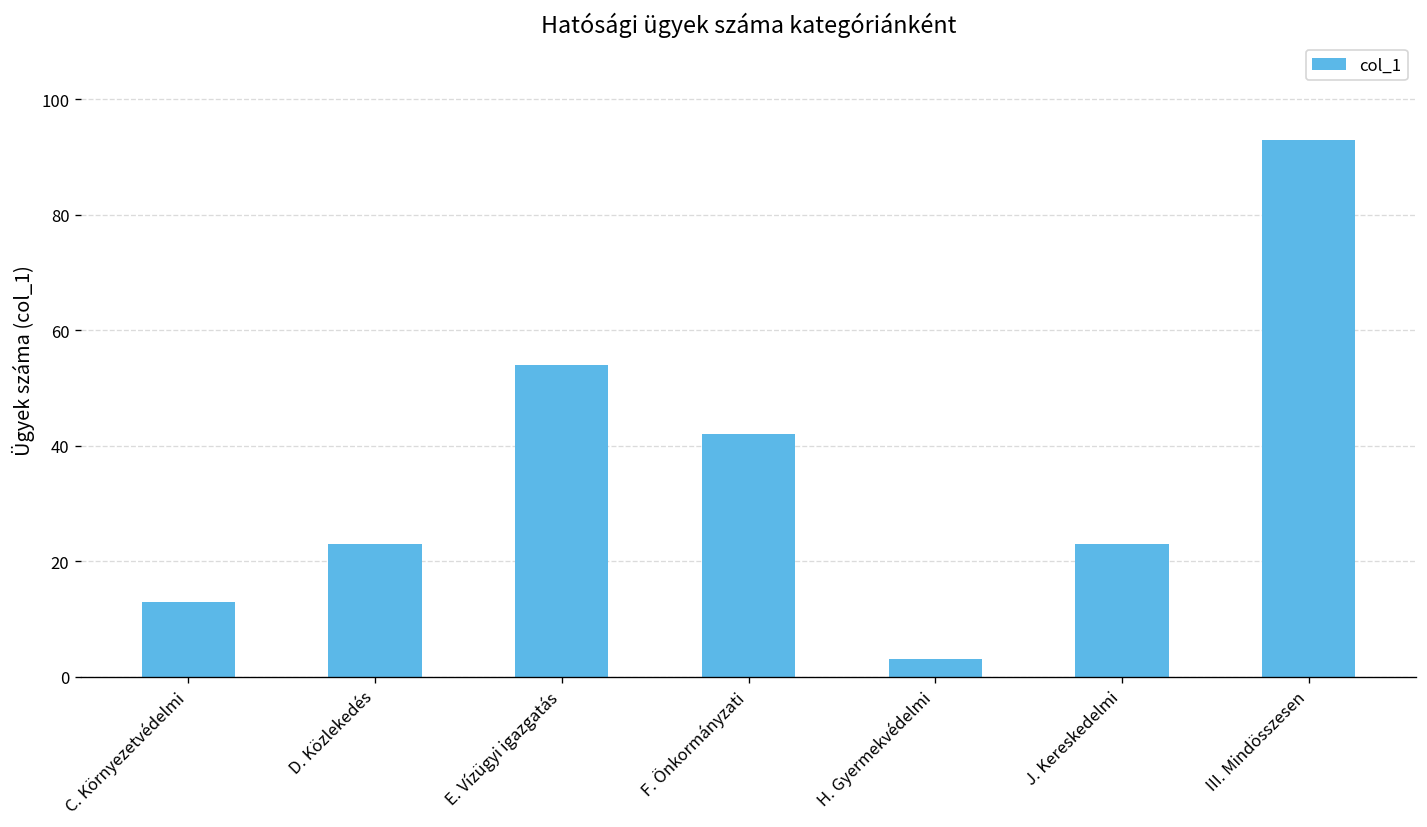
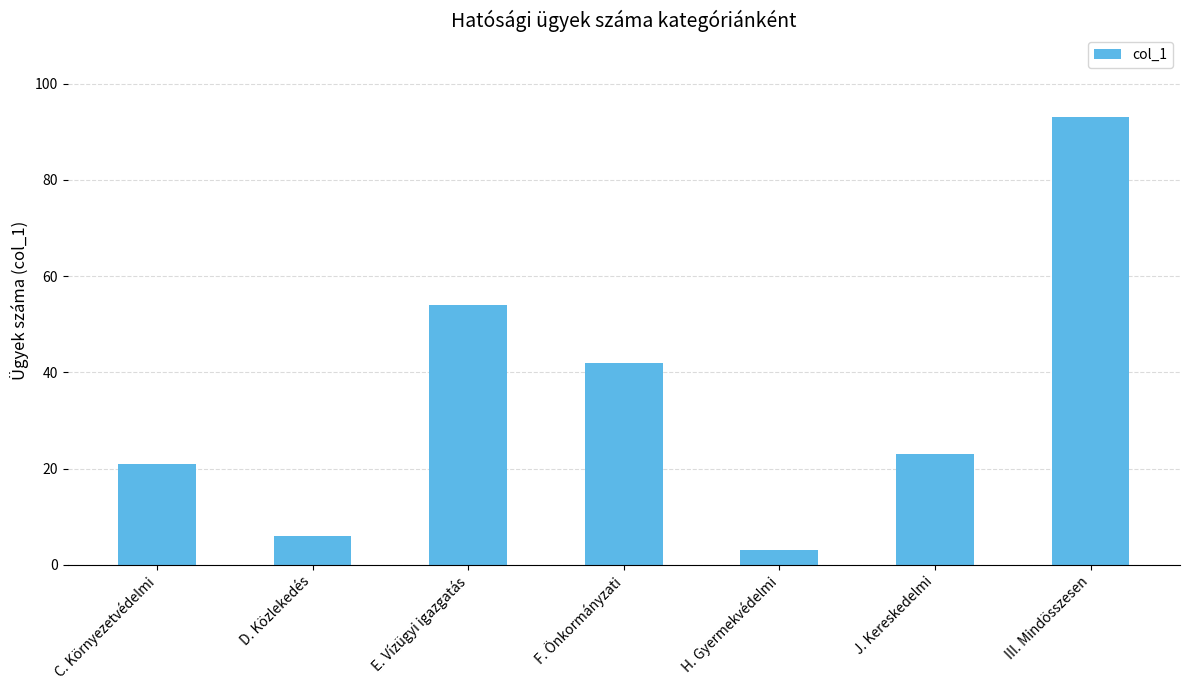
  {
-   "C. Környezetvédelmi": 13,
-   "D. Közlekedés": 23,
+   "C. Környezetvédelmi": 21,
+   "D. Közlekedés": 6,
    "E. Vízügyi igazgatás": 54,
    "F. Önkormányzati": 42,
    "H. Gyermekvédelmi": 3,
    "J. Kereskedelmi": 23,
    "III. Mindösszesen": 93
  }
